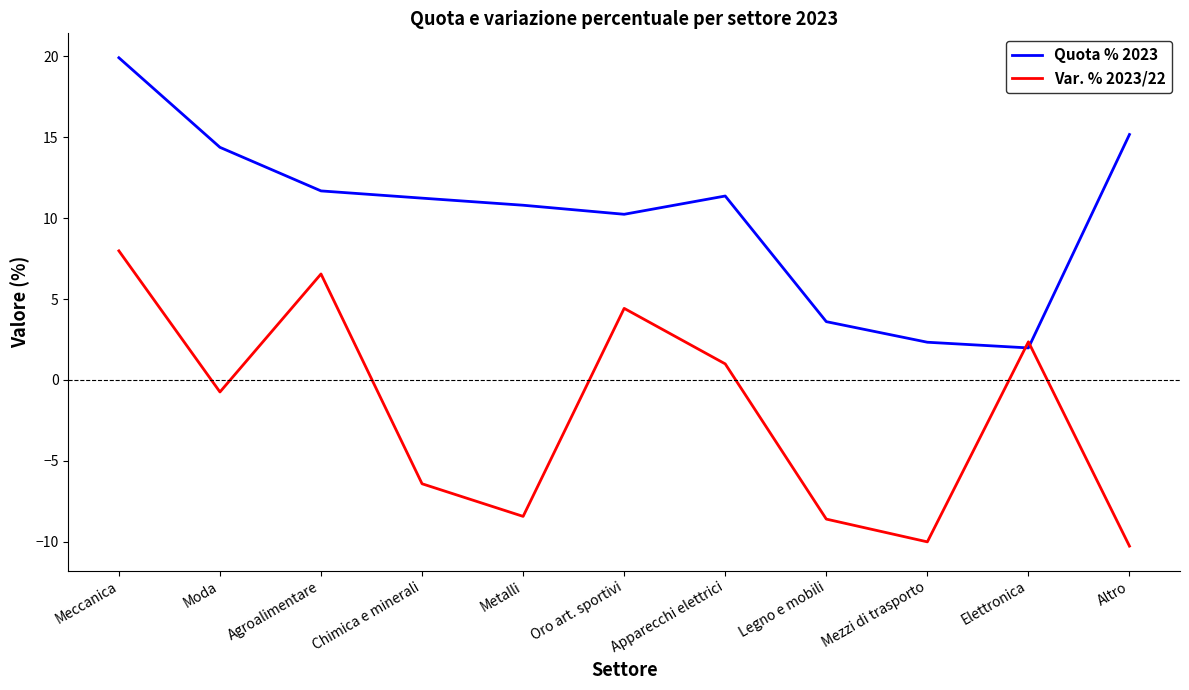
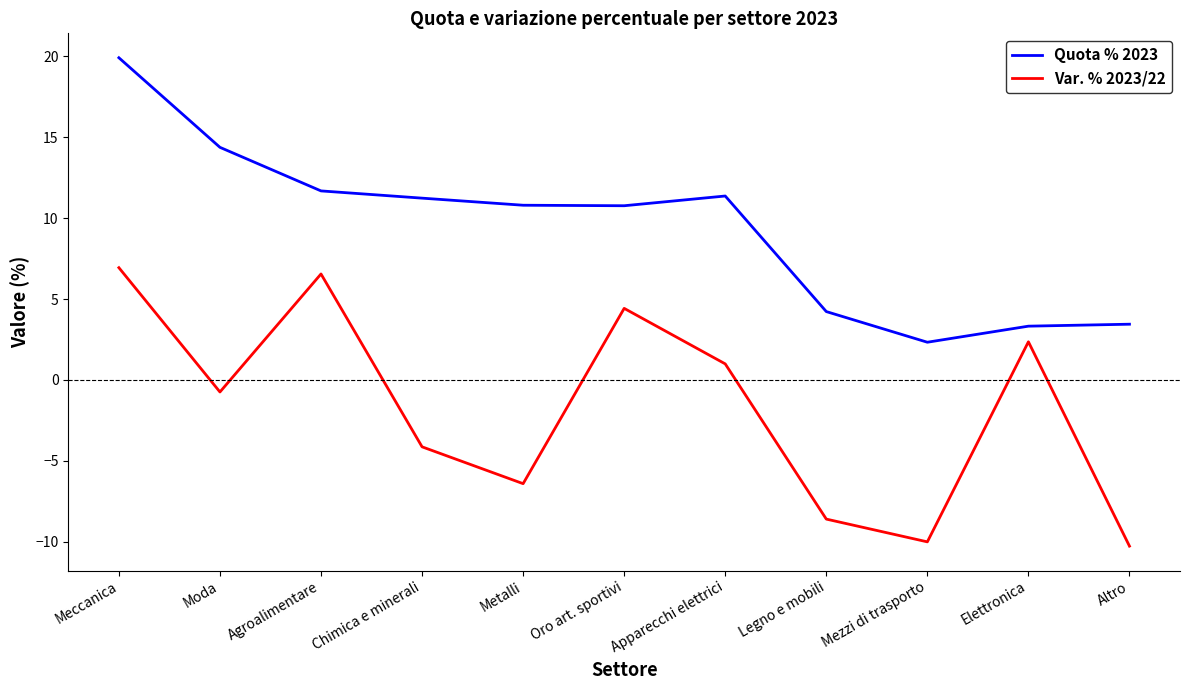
  {
    "Quota % 2023": {
      "Meccanica": 19.9,
      "Moda": 14.4,
      "Agroalimentare": 11.7,
      "Chimica e minerali": 11.2,
      "Metalli": 10.8,
-     "Oro art. sportivi": 10.2,
+     "Oro art. sportivi": 10.8,
      "Apparecchi elettrici": 11.4,
-     "Legno e mobili": 3.6,
+     "Legno e mobili": 4.2,
      "Mezzi di trasporto": 2.3,
-     "Elettronica": 2.0,
-     "Altro": 15.2
+     "Elettronica": 3.3,
+     "Altro": 3.4
    },
    "Var. % 2023/22": {
-     "Meccanica": 8.0,
+     "Meccanica": 6.9,
      "Moda": -0.7,
      "Agroalimentare": 6.6,
-     "Chimica e minerali": -6.4,
-     "Metalli": -8.4,
+     "Chimica e minerali": -4.1,
+     "Metalli": -6.4,
      "Oro art. sportivi": 4.4,
      "Apparecchi elettrici": 1.0,
      "Legno e mobili": -8.6,
      "Mezzi di trasporto": -10.0,
      "Elettronica": 2.4,
      "Altro": -10.3
    }
  }
